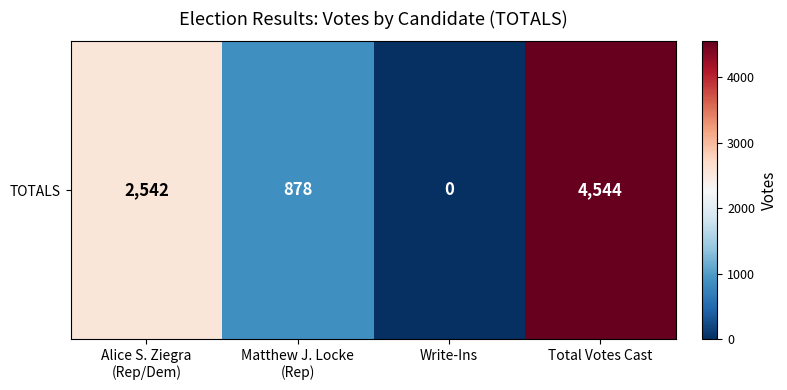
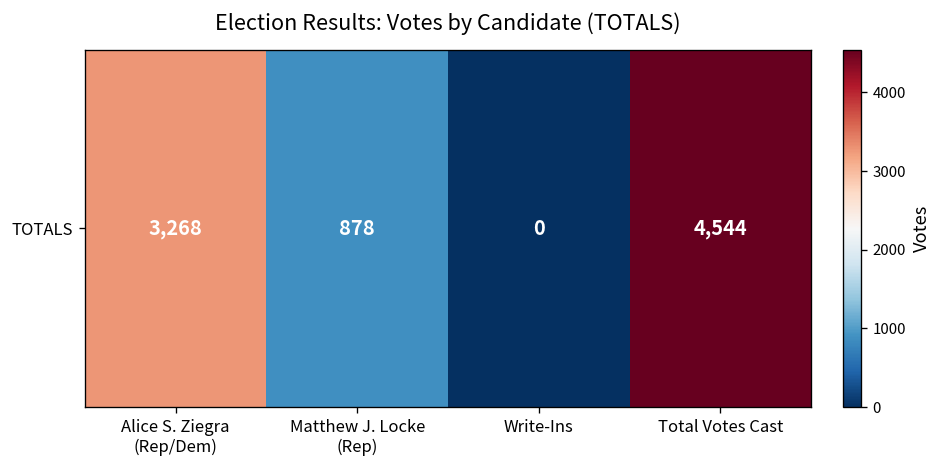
  {
    "TOTALS": {
-     "Alice S. Ziegra (Rep/Dem)": "2,542",
+     "Alice S. Ziegra (Rep/Dem)": "3,268",
      "Matthew J. Locke (Rep)": "878",
      "Write-Ins": "0",
      "Total Votes Cast": "4,544"
    }
  }
